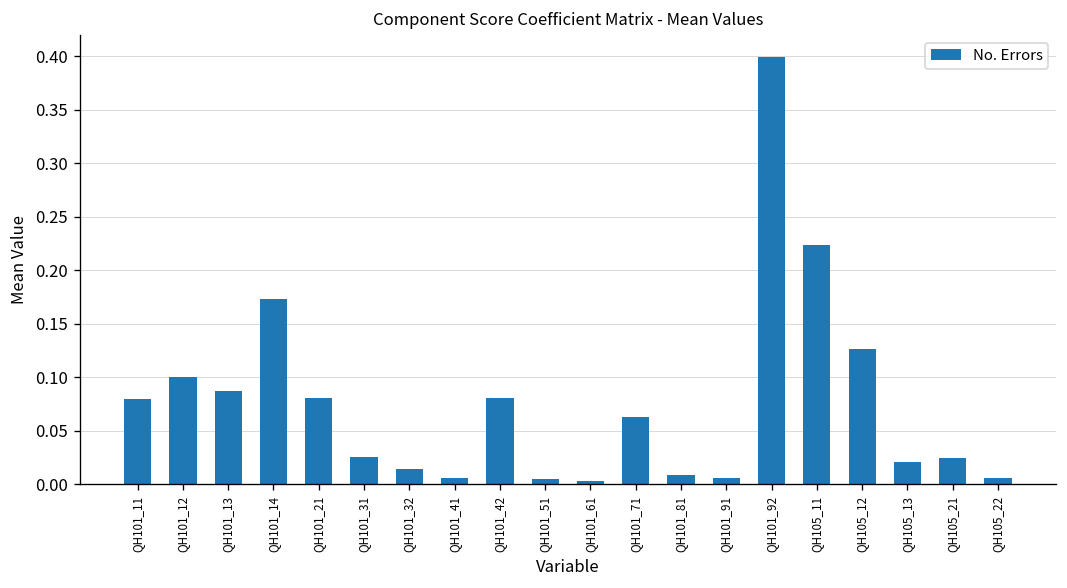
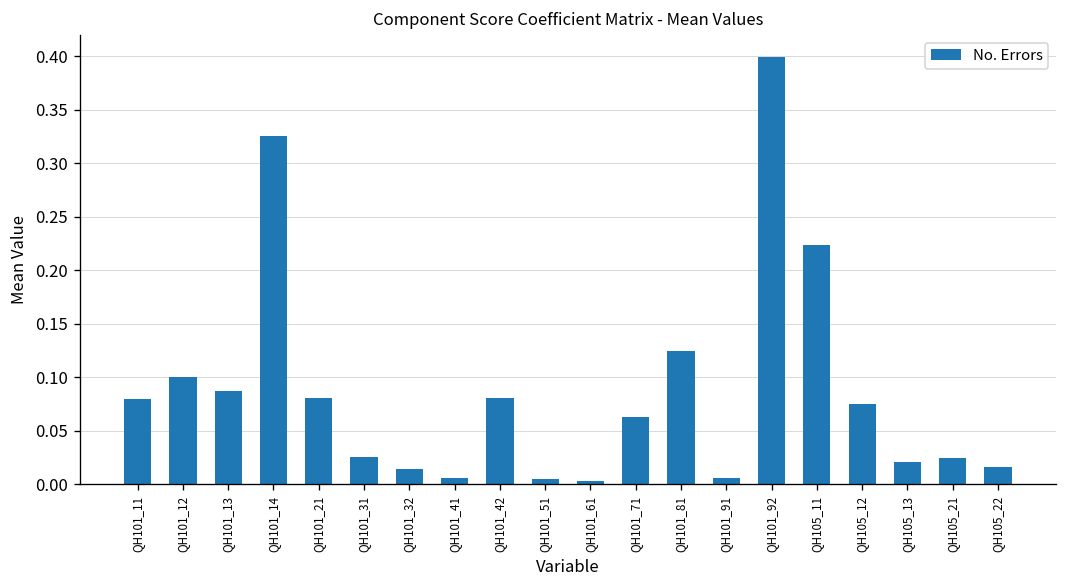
  {
    "QH101_11": 0.08,
    "QH101_12": 0.10,
    "QH101_13": 0.09,
-   "QH101_14": 0.17,
+   "QH101_14": 0.33,
    "QH101_21": 0.08,
    "QH101_31": 0.03,
    "QH101_32": 0.01,
    "QH101_41": 0.01,
    "QH101_42": 0.08,
    "QH101_51": 0.00,
    "QH101_61": 0.00,
    "QH101_71": 0.06,
-   "QH101_81": 0.01,
+   "QH101_81": 0.12,
    "QH101_91": 0.01,
    "QH101_92": 0.40,
    "QH105_11": 0.22,
-   "QH105_12": 0.13,
+   "QH105_12": 0.08,
    "QH105_13": 0.02,
    "QH105_21": 0.02,
-   "QH105_22": 0.01
+   "QH105_22": 0.02
  }
